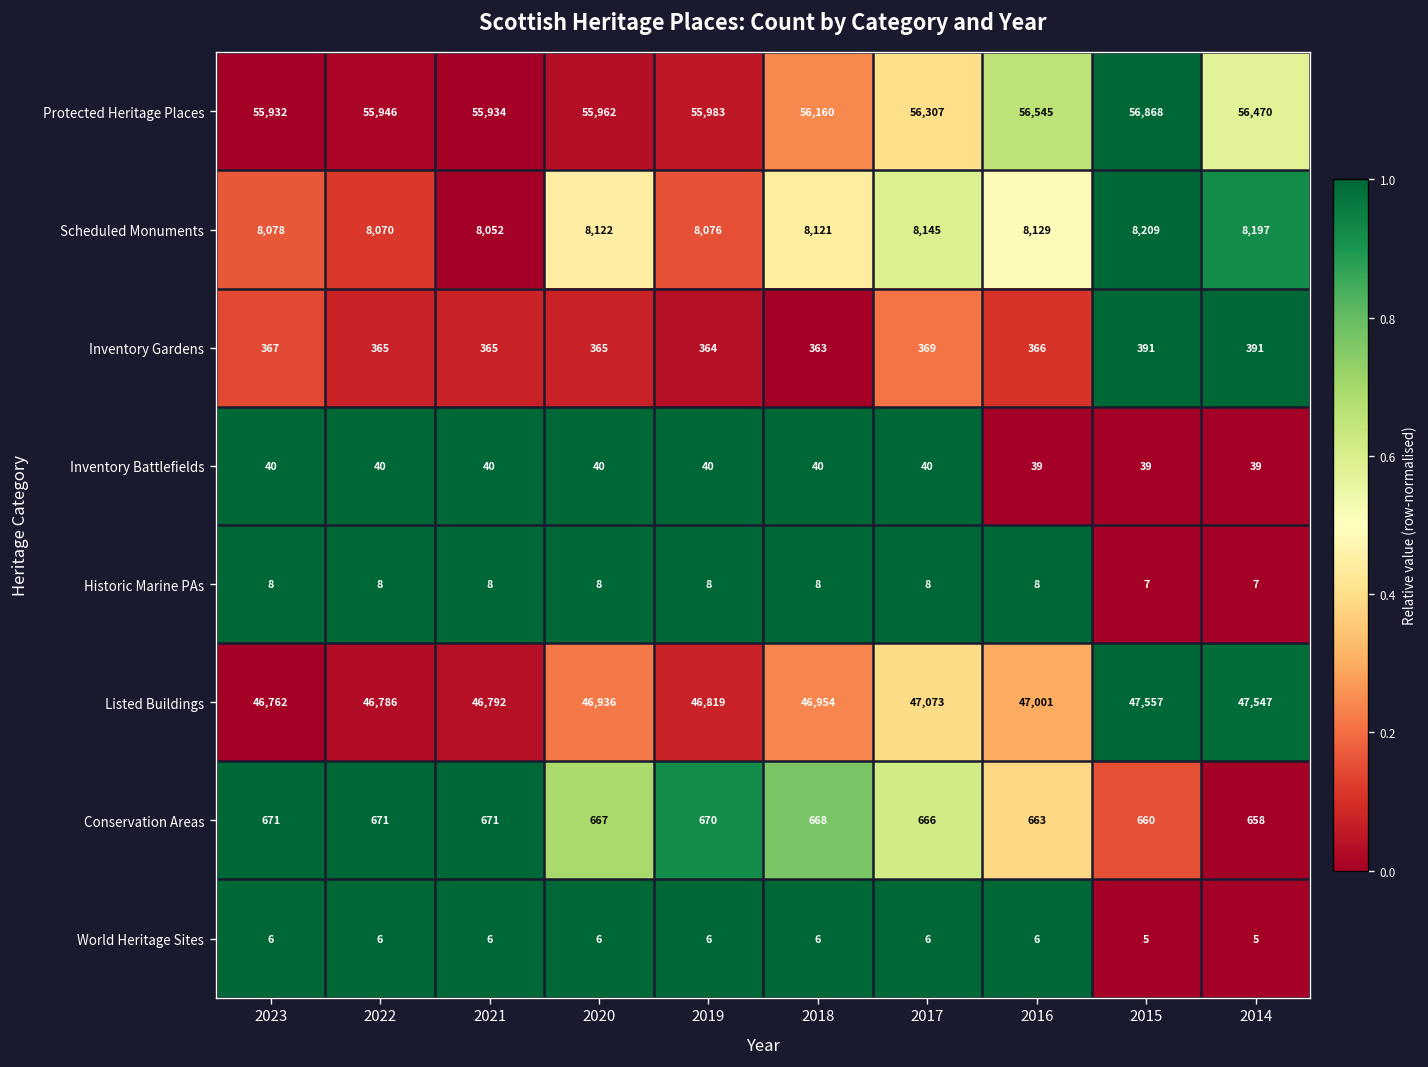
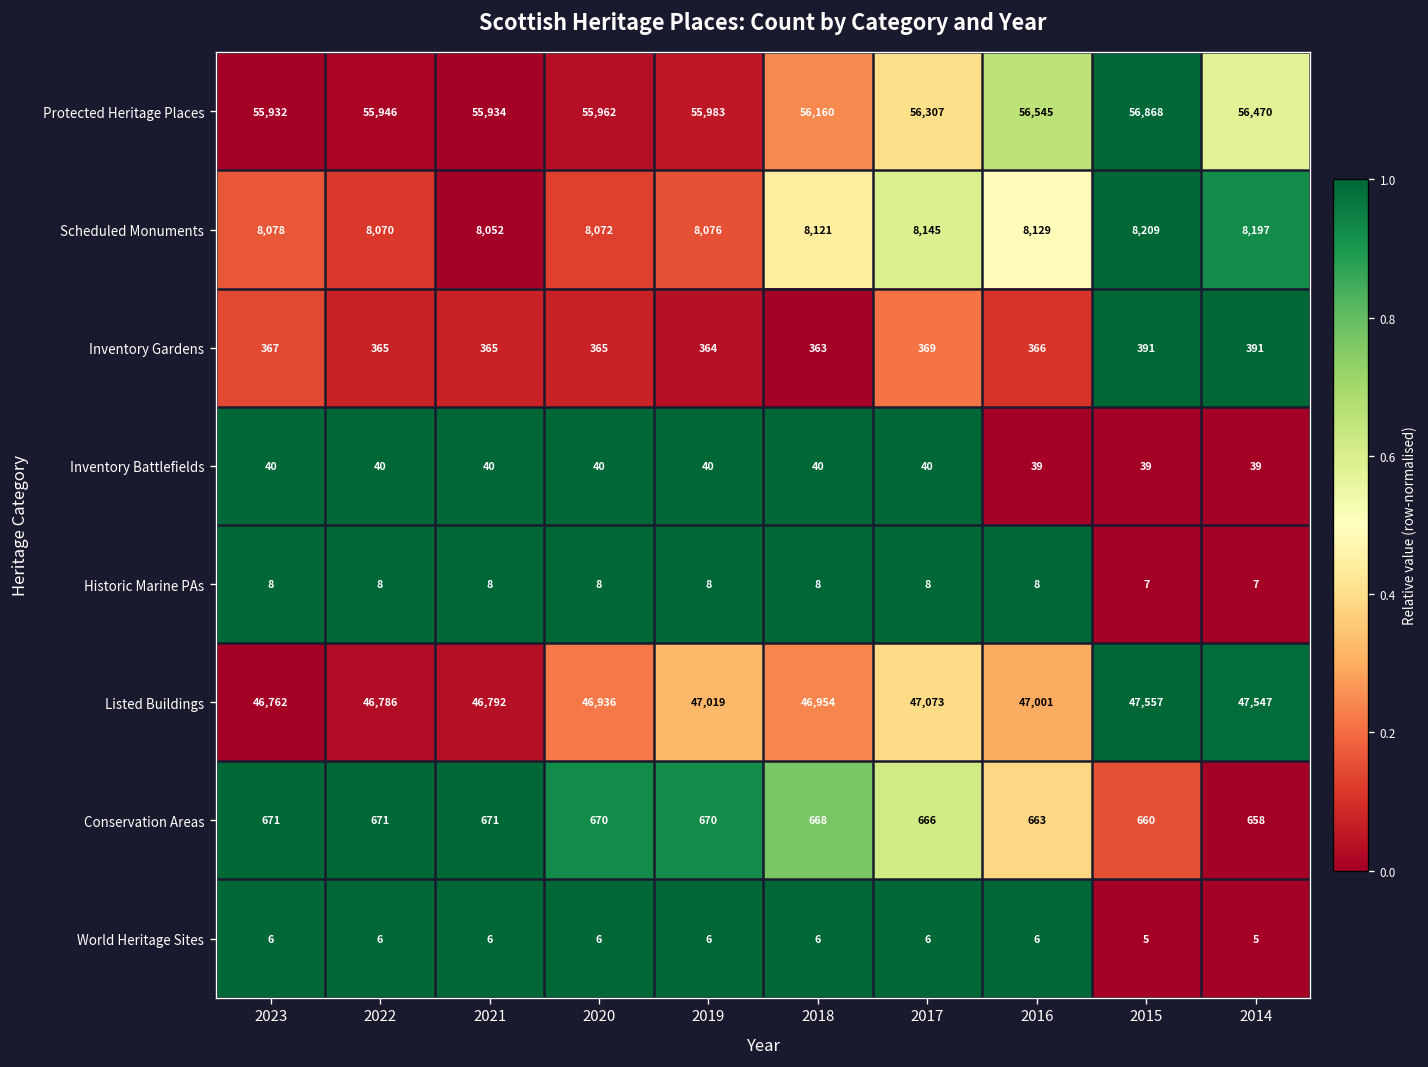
  {
    "Protected Heritage Places": {
      "2023": "55,932",
      "2022": "55,946",
      "2021": "55,934",
      "2020": "55,962",
      "2019": "55,983",
      "2018": "56,160",
      "2017": "56,307",
      "2016": "56,545",
      "2015": "56,868",
      "2014": "56,470"
    },
    "Scheduled Monuments": {
      "2023": "8,078",
      "2022": "8,070",
      "2021": "8,052",
-     "2020": "8,122",
+     "2020": "8,072",
      "2019": "8,076",
      "2018": "8,121",
      "2017": "8,145",
      "2016": "8,129",
      "2015": "8,209",
      "2014": "8,197"
    },
    "Inventory Gardens": {
      "2023": "367",
      "2022": "365",
      "2021": "365",
      "2020": "365",
      "2019": "364",
      "2018": "363",
      "2017": "369",
      "2016": "366",
      "2015": "391",
      "2014": "391"
    },
    "Inventory Battlefields": {
      "2023": "40",
      "2022": "40",
      "2021": "40",
      "2020": "40",
      "2019": "40",
      "2018": "40",
      "2017": "40",
      "2016": "39",
      "2015": "39",
      "2014": "39"
    },
    "Historic Marine PAs": {
      "2023": "8",
      "2022": "8",
      "2021": "8",
      "2020": "8",
      "2019": "8",
      "2018": "8",
      "2017": "8",
      "2016": "8",
      "2015": "7",
      "2014": "7"
    },
    "Listed Buildings": {
      "2023": "46,762",
      "2022": "46,786",
      "2021": "46,792",
      "2020": "46,936",
-     "2019": "46,819",
+     "2019": "47,019",
      "2018": "46,954",
      "2017": "47,073",
      "2016": "47,001",
      "2015": "47,557",
      "2014": "47,547"
    },
    "Conservation Areas": {
      "2023": "671",
      "2022": "671",
      "2021": "671",
-     "2020": "667",
+     "2020": "670",
      "2019": "670",
      "2018": "668",
      "2017": "666",
      "2016": "663",
      "2015": "660",
      "2014": "658"
    },
    "World Heritage Sites": {
      "2023": "6",
      "2022": "6",
      "2021": "6",
      "2020": "6",
      "2019": "6",
      "2018": "6",
      "2017": "6",
      "2016": "6",
      "2015": "5",
      "2014": "5"
    }
  }
